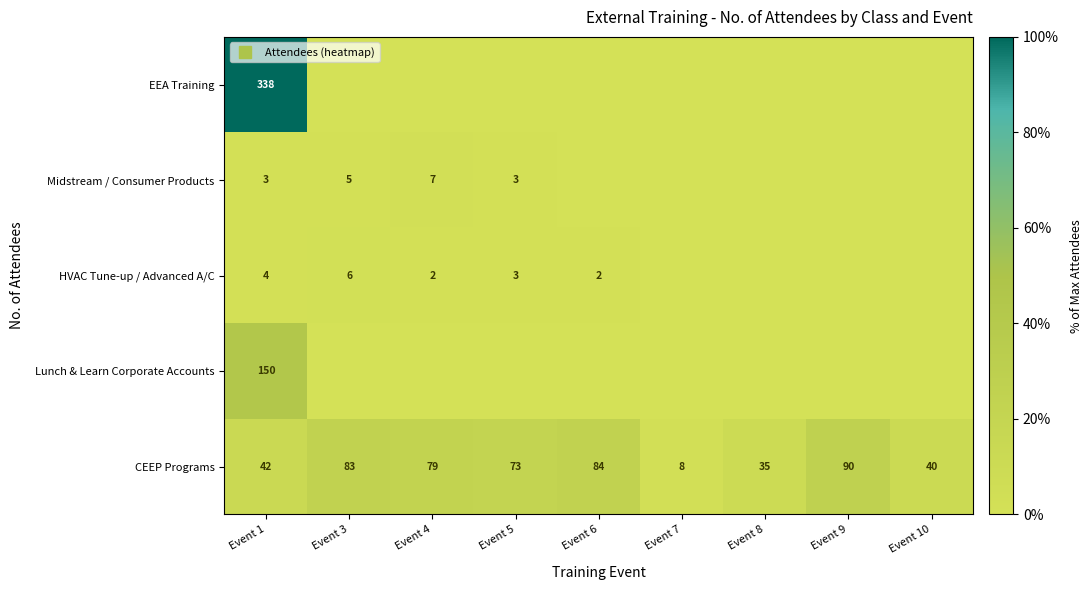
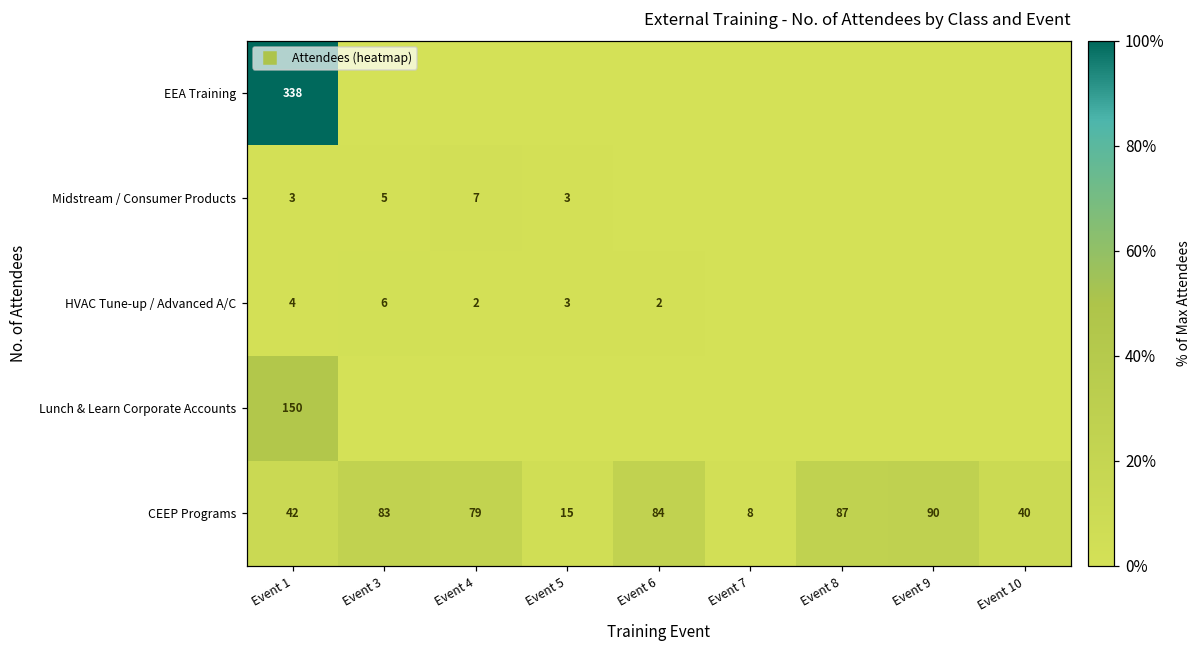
  {
    "EEA Training": {
      "Event 1": 338
    },
    "Midstream / Consumer Products": {
      "Event 1": 3,
      "Event 3": 5,
      "Event 4": 7,
      "Event 5": 3
    },
    "HVAC Tune-up / Advanced A/C": {
      "Event 1": 4,
      "Event 3": 6,
      "Event 4": 2,
      "Event 5": 3,
      "Event 6": 2
    },
    "Lunch & Learn Corporate Accounts": {
      "Event 1": 150
    },
    "CEEP Programs": {
      "Event 1": 42,
      "Event 3": 83,
      "Event 4": 79,
-     "Event 5": 73,
+     "Event 5": 15,
      "Event 6": 84,
      "Event 7": 8,
-     "Event 8": 35,
+     "Event 8": 87,
      "Event 9": 90,
      "Event 10": 40
    }
  }
